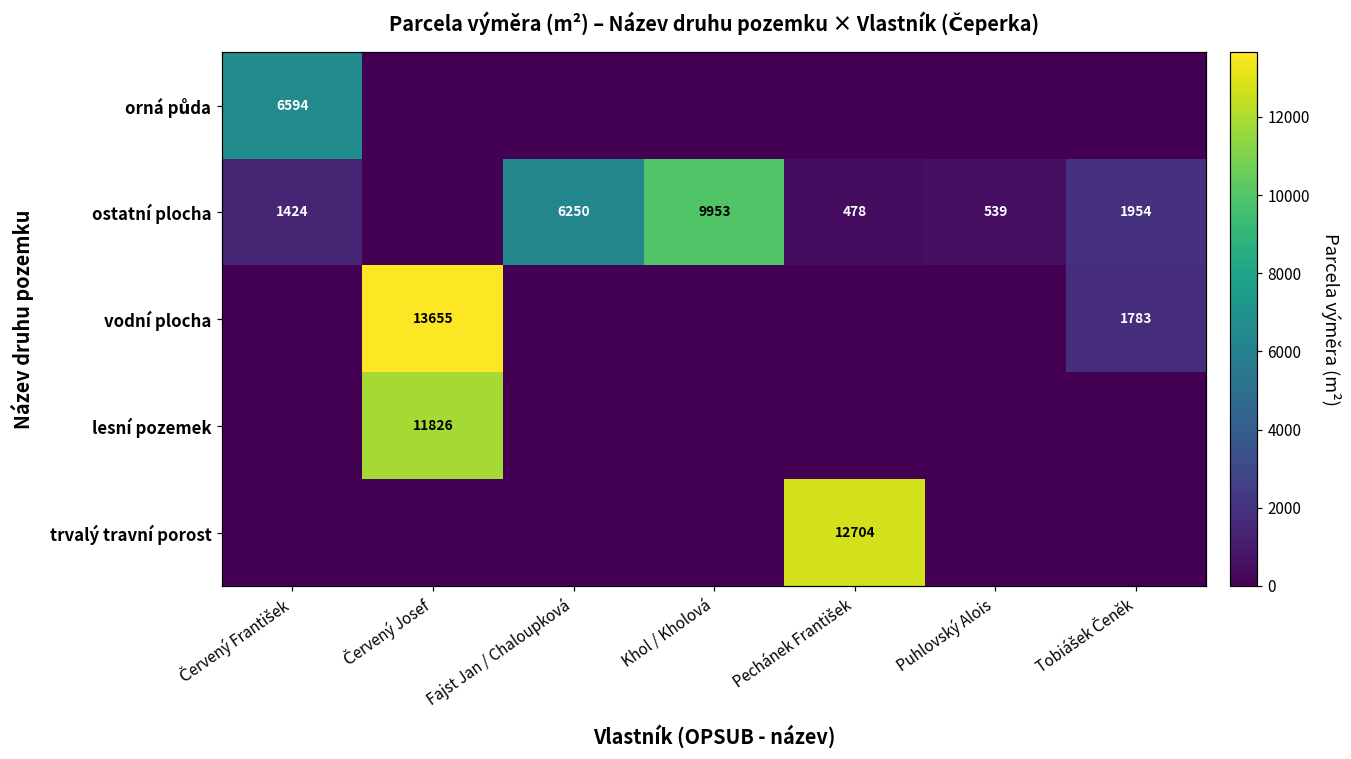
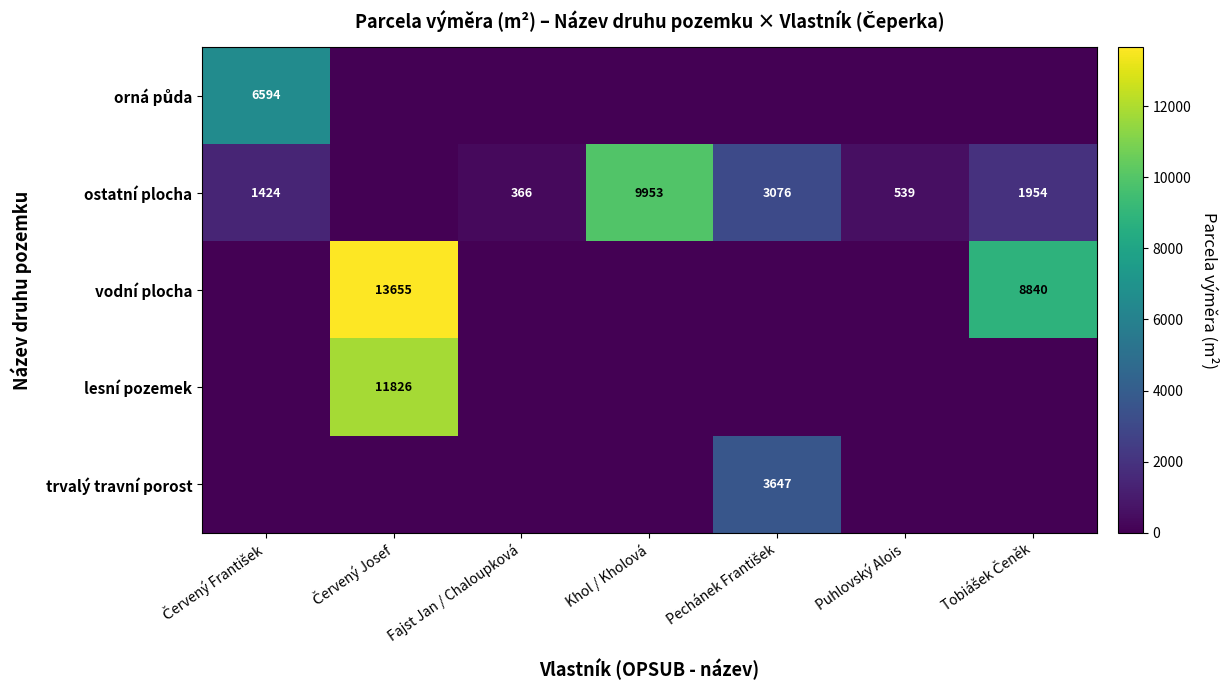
  {
    "orná půda": {
      "Červený František": 6594
    },
    "ostatní plocha": {
      "Červený František": 1424,
-     "Fajst Jan / Chaloupková": 6250,
+     "Fajst Jan / Chaloupková": 366,
      "Khol / Kholová": 9953,
-     "Pechánek František": 478,
+     "Pechánek František": 3076,
      "Puhlovský Alois": 539,
      "Tobiášek Čeněk": 1954
    },
    "vodní plocha": {
      "Červený Josef": 13655,
-     "Tobiášek Čeněk": 1783
+     "Tobiášek Čeněk": 8840
    },
    "lesní pozemek": {
      "Červený Josef": 11826
    },
    "trvalý travní porost": {
-     "Pechánek František": 12704
+     "Pechánek František": 3647
    }
  }
